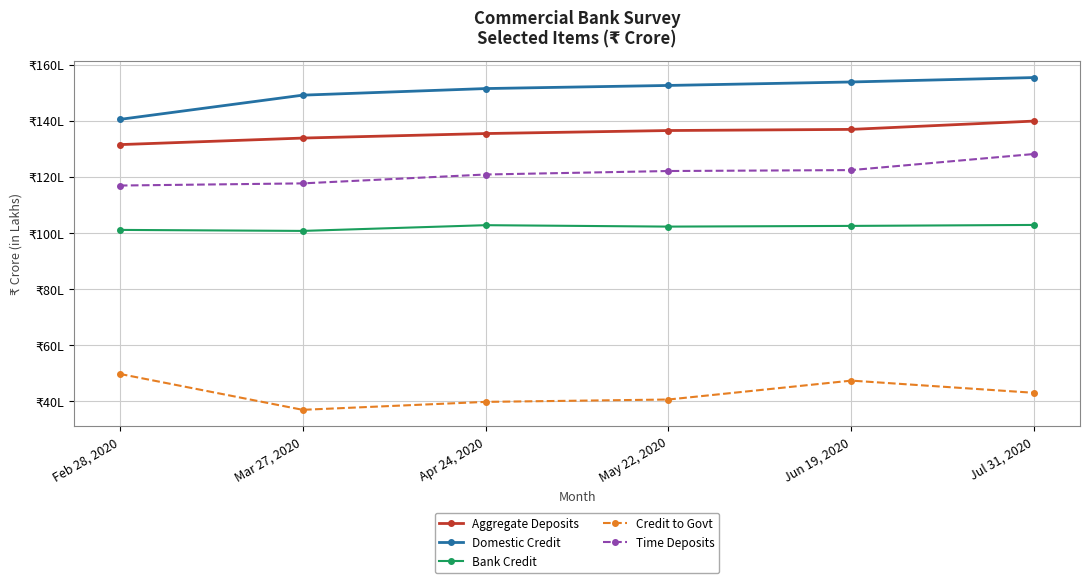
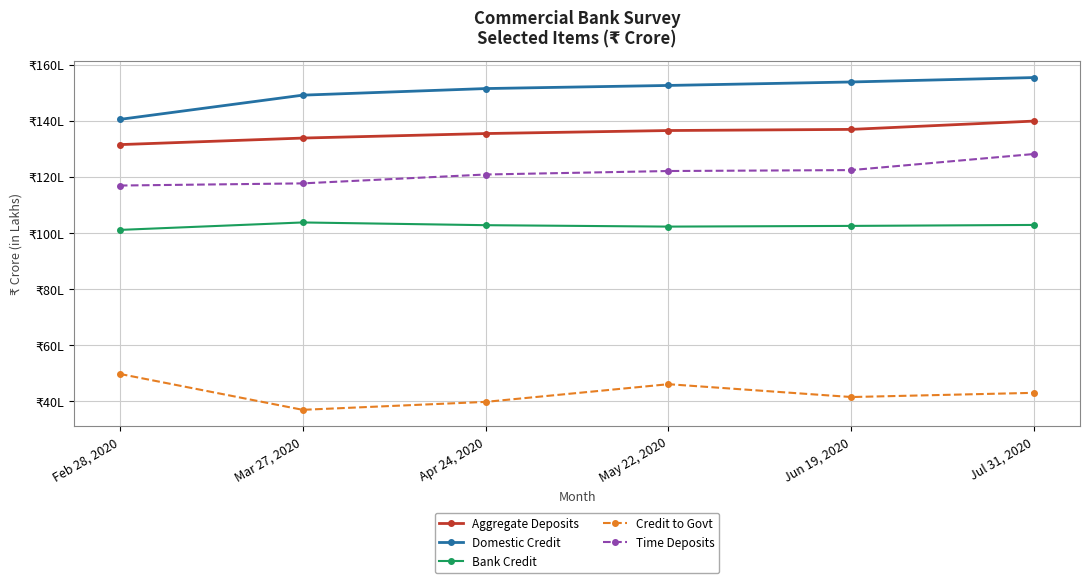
  {
    "Aggregate Deposits": {
      "Feb 28, 2020": "₹131L",
      "Mar 27, 2020": "₹134L",
      "Apr 24, 2020": "₹135L",
      "May 22, 2020": "₹137L",
      "Jun 19, 2020": "₹137L",
      "Jul 31, 2020": "₹140L"
    },
    "Domestic Credit": {
      "Feb 28, 2020": "₹140L",
      "Mar 27, 2020": "₹149L",
      "Apr 24, 2020": "₹151L",
      "May 22, 2020": "₹153L",
      "Jun 19, 2020": "₹154L",
      "Jul 31, 2020": "₹155L"
    },
    "Bank Credit": {
      "Feb 28, 2020": "₹101L",
-     "Mar 27, 2020": "₹101L",
+     "Mar 27, 2020": "₹104L",
      "Apr 24, 2020": "₹103L",
      "May 22, 2020": "₹102L",
      "Jun 19, 2020": "₹102L",
      "Jul 31, 2020": "₹103L"
    },
    "Credit to Govt": {
      "Feb 28, 2020": "₹50L",
      "Mar 27, 2020": "₹37L",
      "Apr 24, 2020": "₹40L",
-     "May 22, 2020": "₹41L",
-     "Jun 19, 2020": "₹47L",
+     "May 22, 2020": "₹46L",
+     "Jun 19, 2020": "₹41L",
      "Jul 31, 2020": "₹43L"
    },
    "Time Deposits": {
      "Feb 28, 2020": "₹117L",
      "Mar 27, 2020": "₹118L",
      "Apr 24, 2020": "₹121L",
      "May 22, 2020": "₹122L",
      "Jun 19, 2020": "₹122L",
      "Jul 31, 2020": "₹128L"
    }
  }
